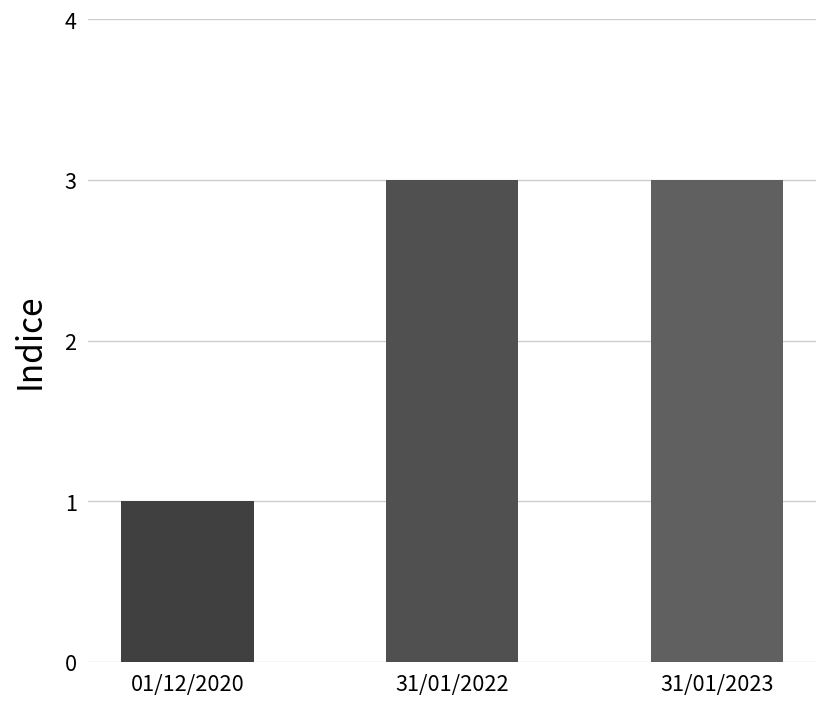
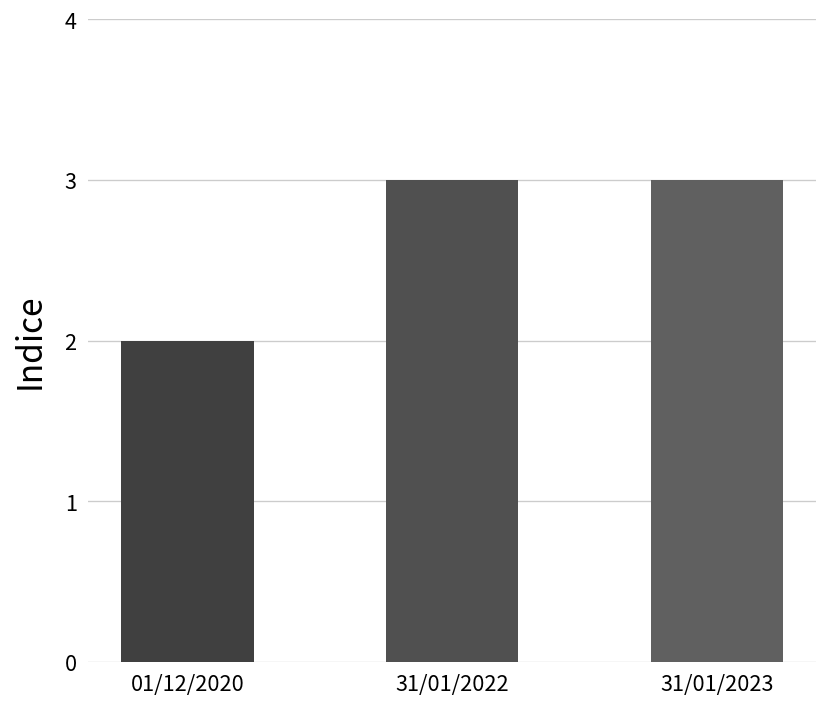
  {
-   "01/12/2020": 1,
+   "01/12/2020": 2,
    "31/01/2022": 3,
    "31/01/2023": 3
  }
